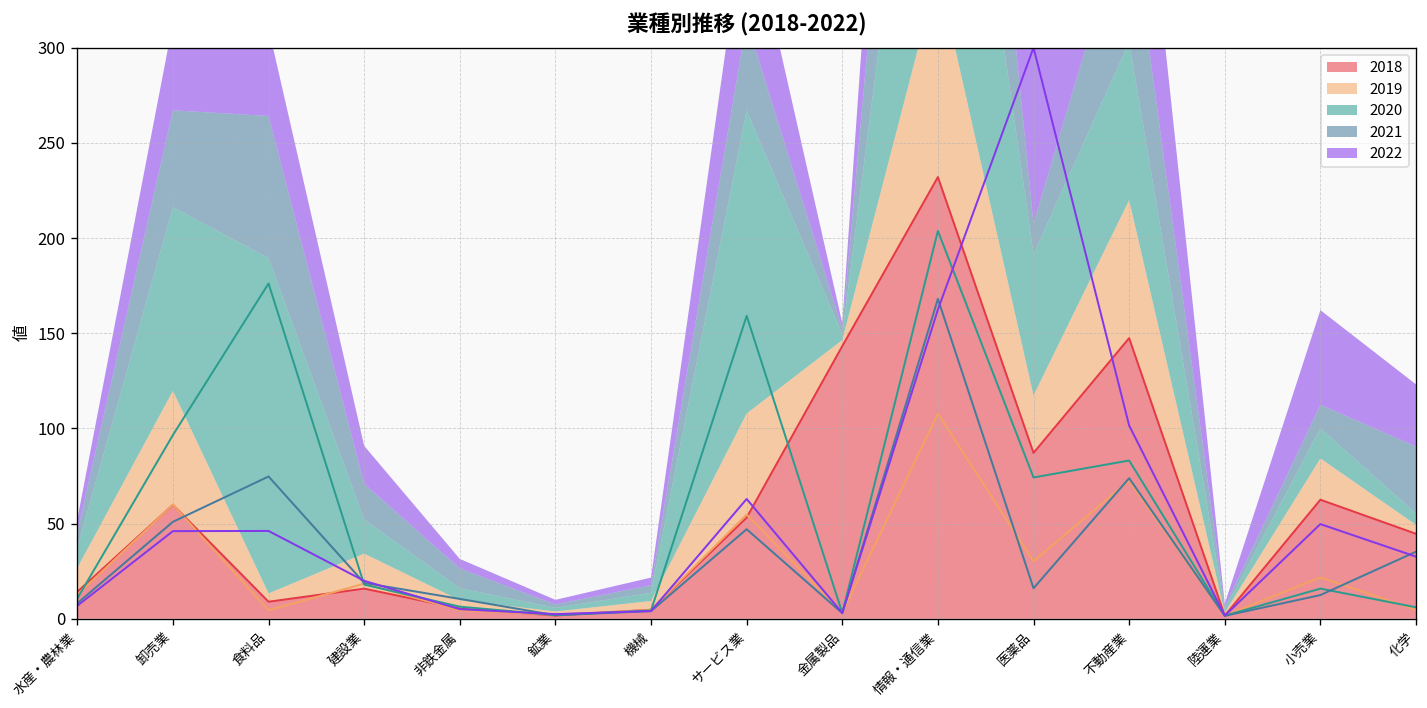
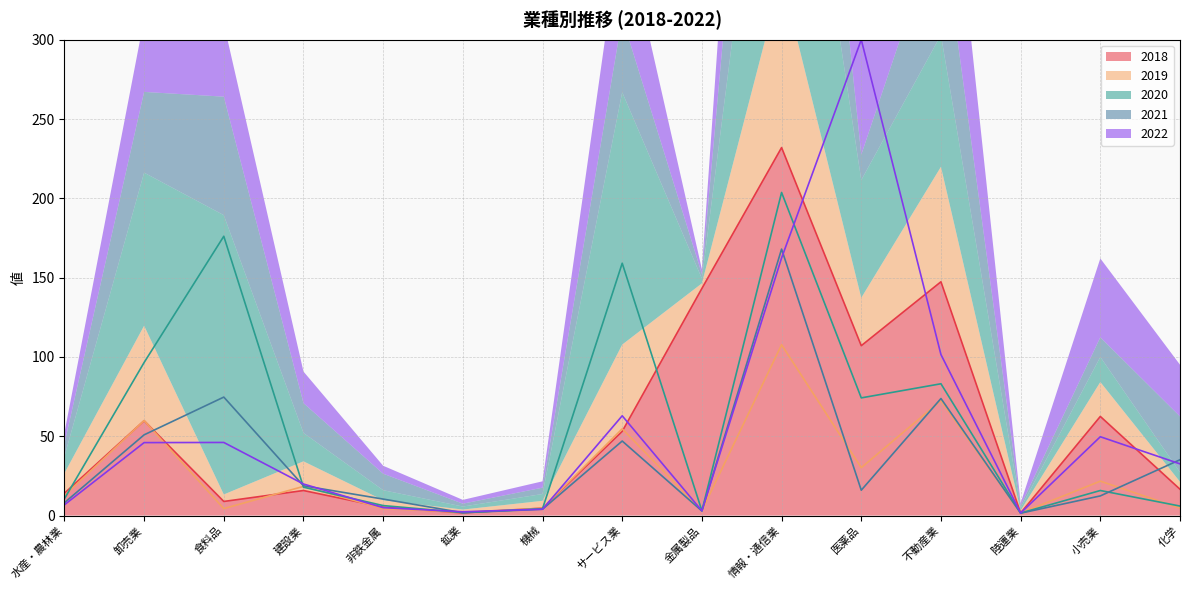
  {
    "2018": {
      "食料品": 9,
      "建設業": 16,
      "金属製品": 143,
      "情報・通信業": 232,
-     "医薬品": 87,
+     "医薬品": 107,
      "不動産業": 147,
      "小売業": 63,
-     "化学": 45
+     "化学": 17
    }
  }
